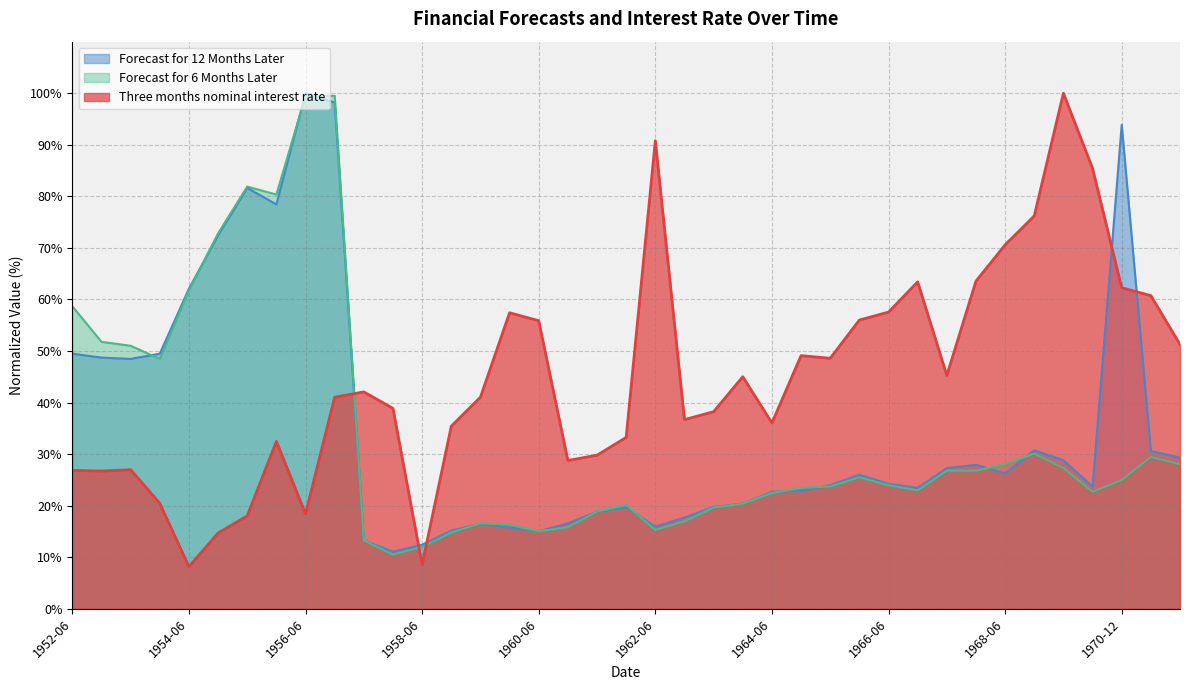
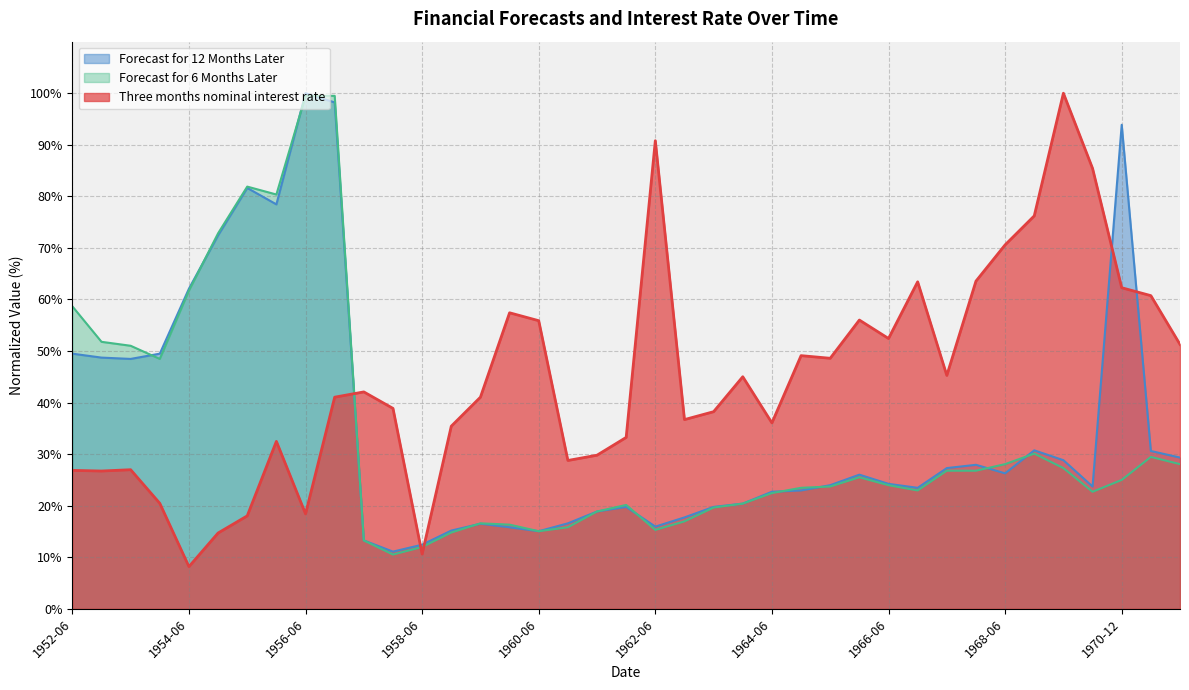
  {
    "Forecast for 12 Months Later": {
      "1952-06": "49%",
      "1962-06": "16%",
      "1968-06": "26%",
      "1970-12": "94%"
    },
    "Forecast for 6 Months Later": {
      "1952-06": "59%",
      "1962-06": "15%",
      "1968-06": "28%",
      "1970-12": "25%"
    },
    "Three months nominal interest rate": {
      "1952-06": "27%",
      "1954-06": "8%",
      "1956-06": "18%",
-     "1958-06": "9%",
+     "1958-06": "11%",
      "1960-06": "56%",
      "1962-06": "91%",
      "1964-06": "36%",
-     "1966-06": "58%",
+     "1966-06": "52%",
      "1968-06": "71%",
      "1970-12": "62%"
    }
  }
